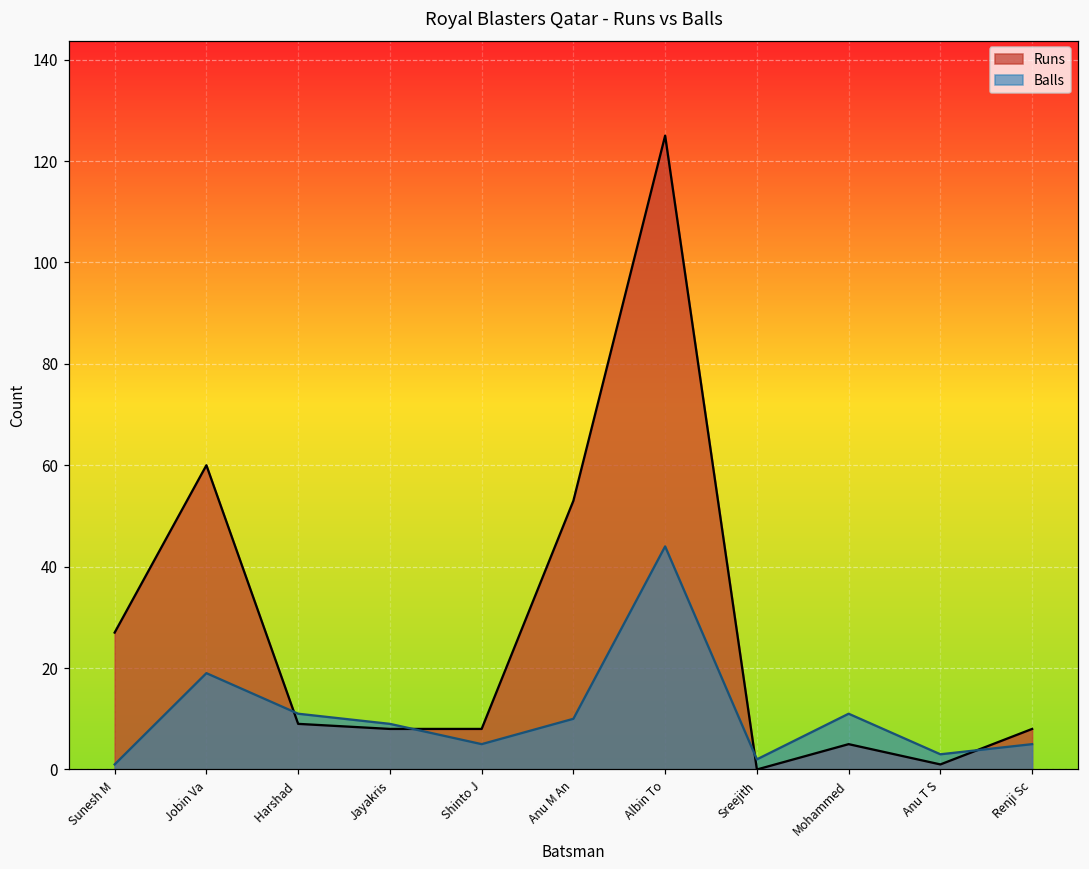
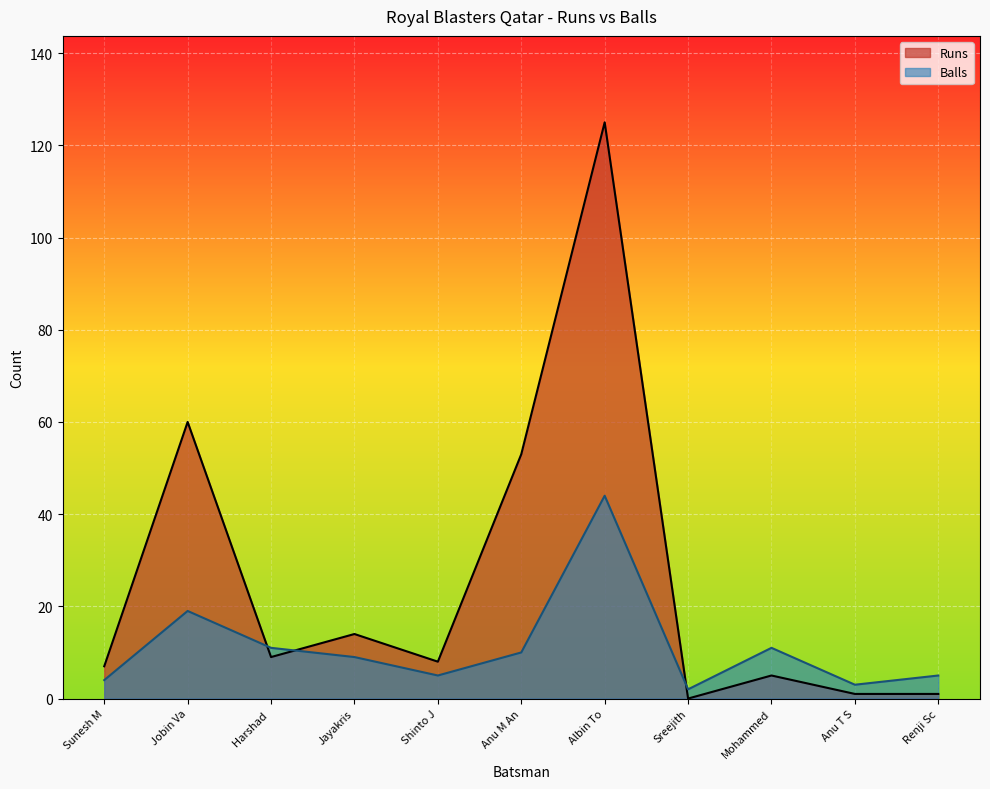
  {
    "Runs": {
-     "Sunesh M": 27,
+     "Sunesh M": 7,
      "Jobin Va": 60,
      "Harshad": 9,
-     "Jayakris": 8,
+     "Jayakris": 14,
      "Shinto J": 8,
      "Anu M An": 53,
      "Albin To": 125,
      "Sreejith": 0,
      "Mohammed": 5,
      "Anu T S": 1,
-     "Renji Sc": 8
+     "Renji Sc": 1
    },
    "Balls": {
-     "Sunesh M": 1,
+     "Sunesh M": 4,
      "Jobin Va": 19,
      "Harshad": 11,
      "Jayakris": 9,
      "Shinto J": 5,
      "Anu M An": 10,
      "Albin To": 44,
      "Sreejith": 2,
      "Mohammed": 11,
      "Anu T S": 3,
      "Renji Sc": 5
    }
  }
